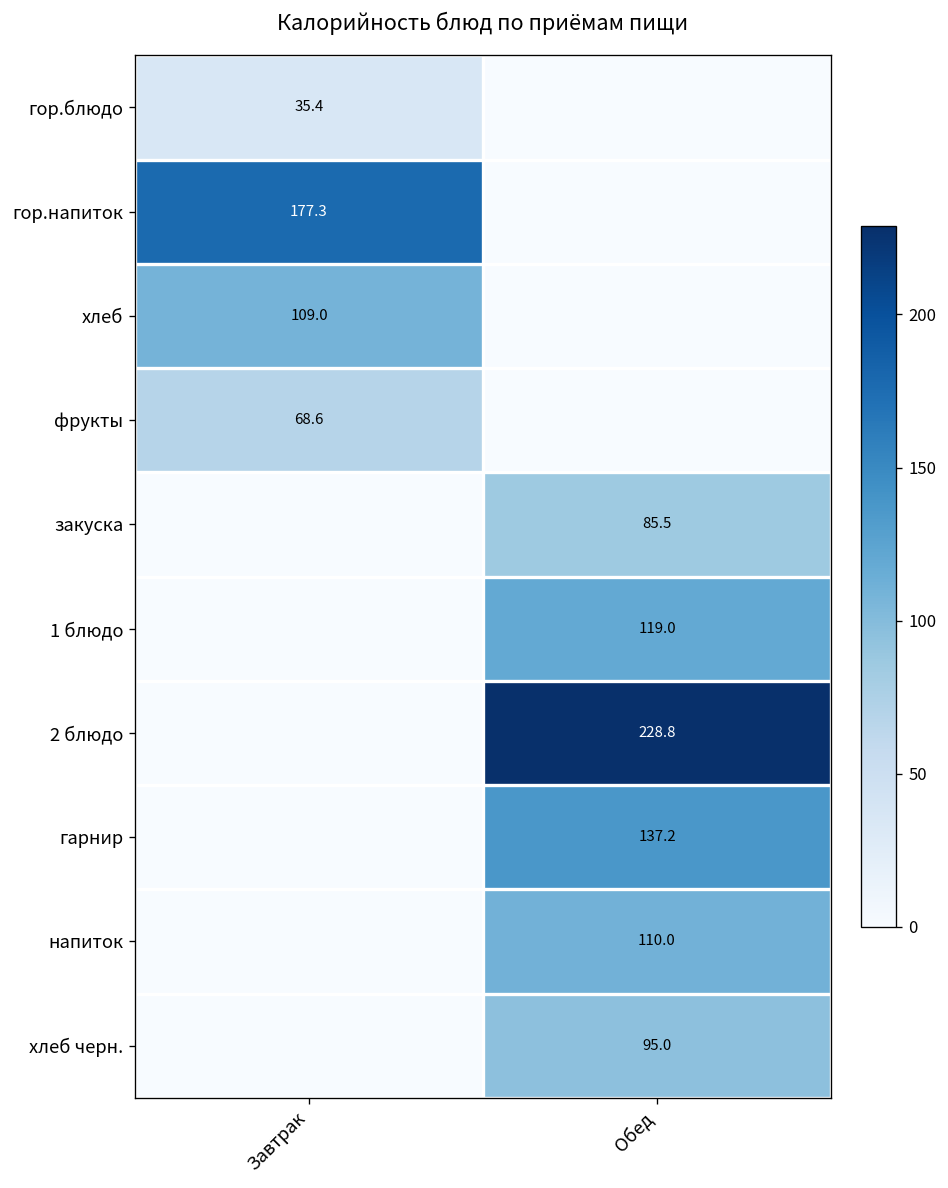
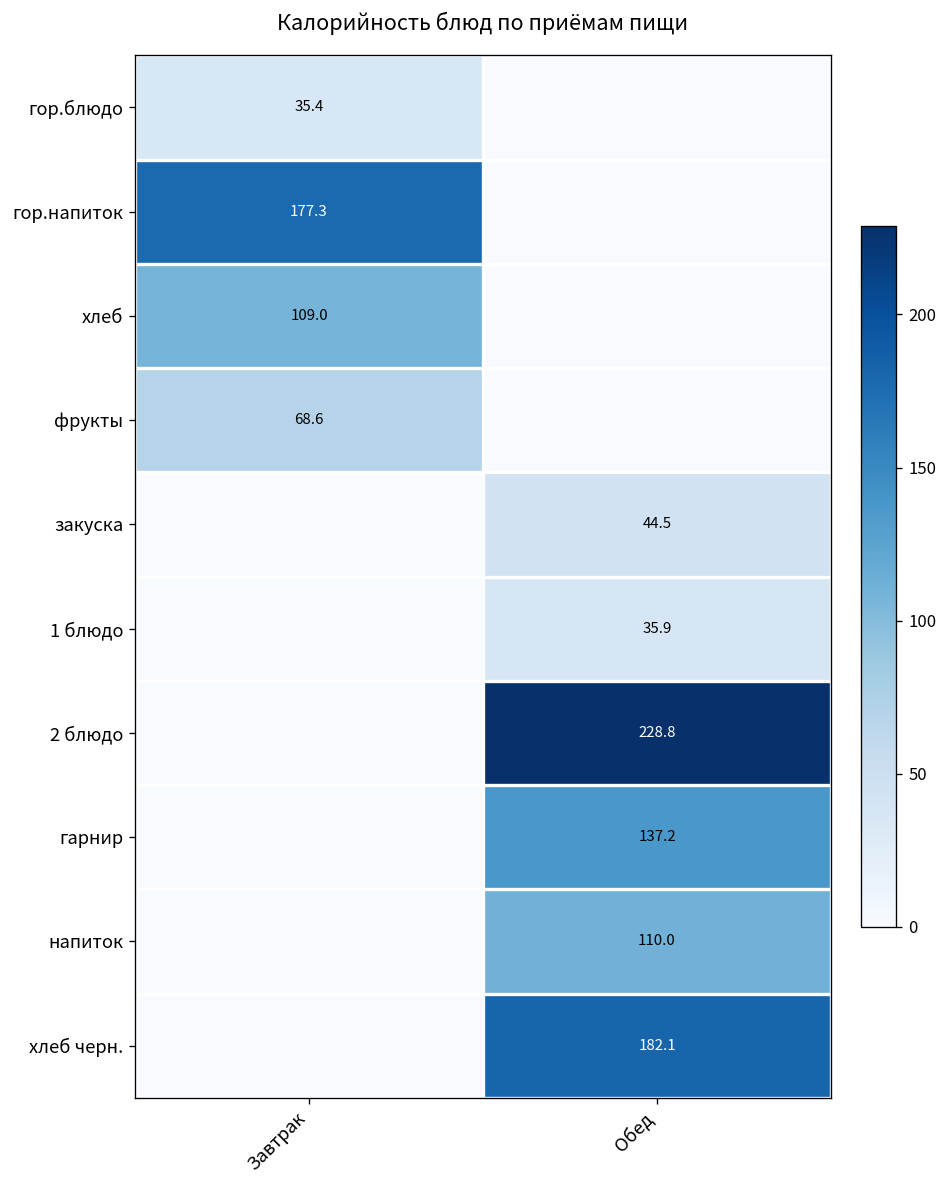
  {
    "гор.блюдо": {
      "Завтрак": 35.4
    },
    "гор.напиток": {
      "Завтрак": 177.3
    },
    "хлеб": {
      "Завтрак": 109.0
    },
    "фрукты": {
      "Завтрак": 68.6
    },
    "закуска": {
-     "Обед": 85.5
+     "Обед": 44.5
    },
    "1 блюдо": {
-     "Обед": 119.0
+     "Обед": 35.9
    },
    "2 блюдо": {
      "Обед": 228.8
    },
    "гарнир": {
      "Обед": 137.2
    },
    "напиток": {
      "Обед": 110.0
    },
    "хлеб черн.": {
-     "Обед": 95.0
+     "Обед": 182.1
    }
  }
